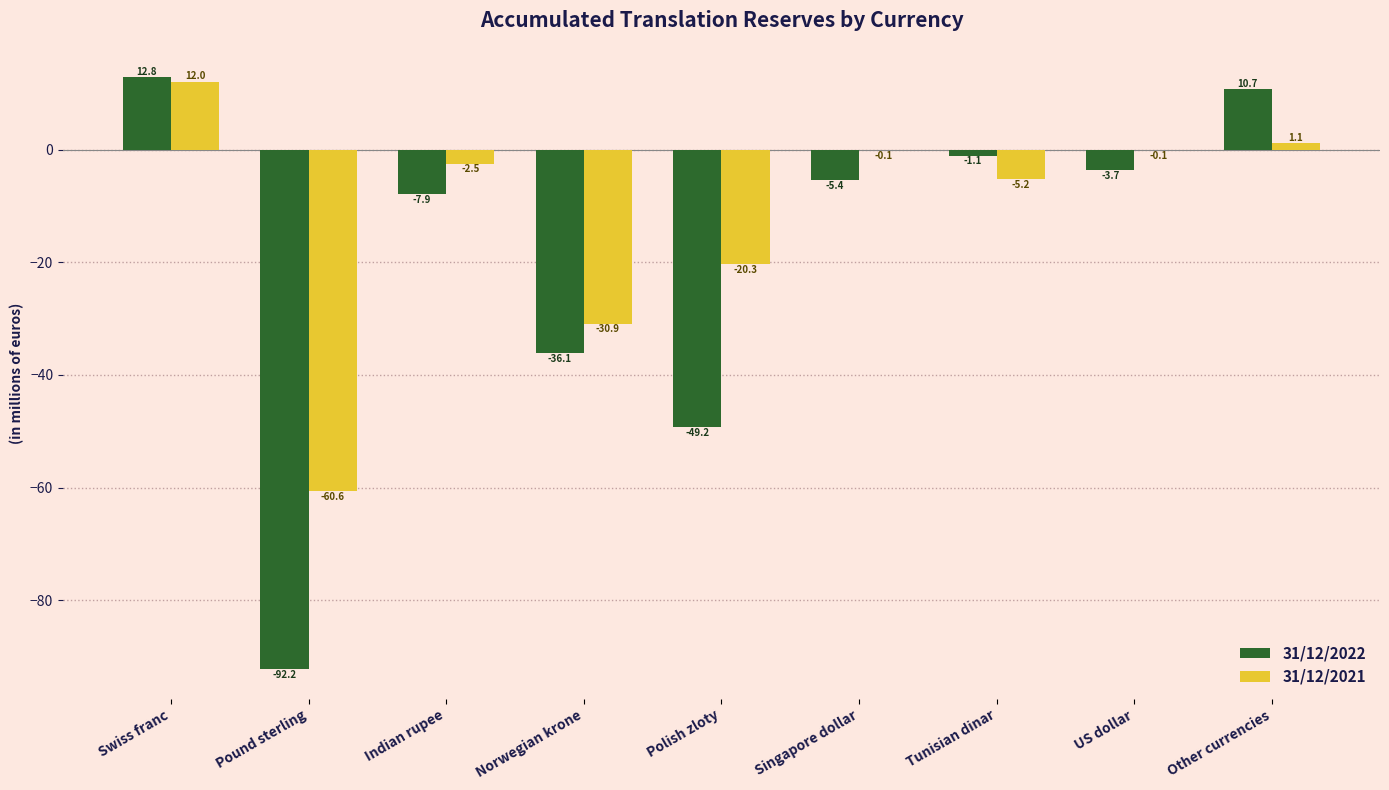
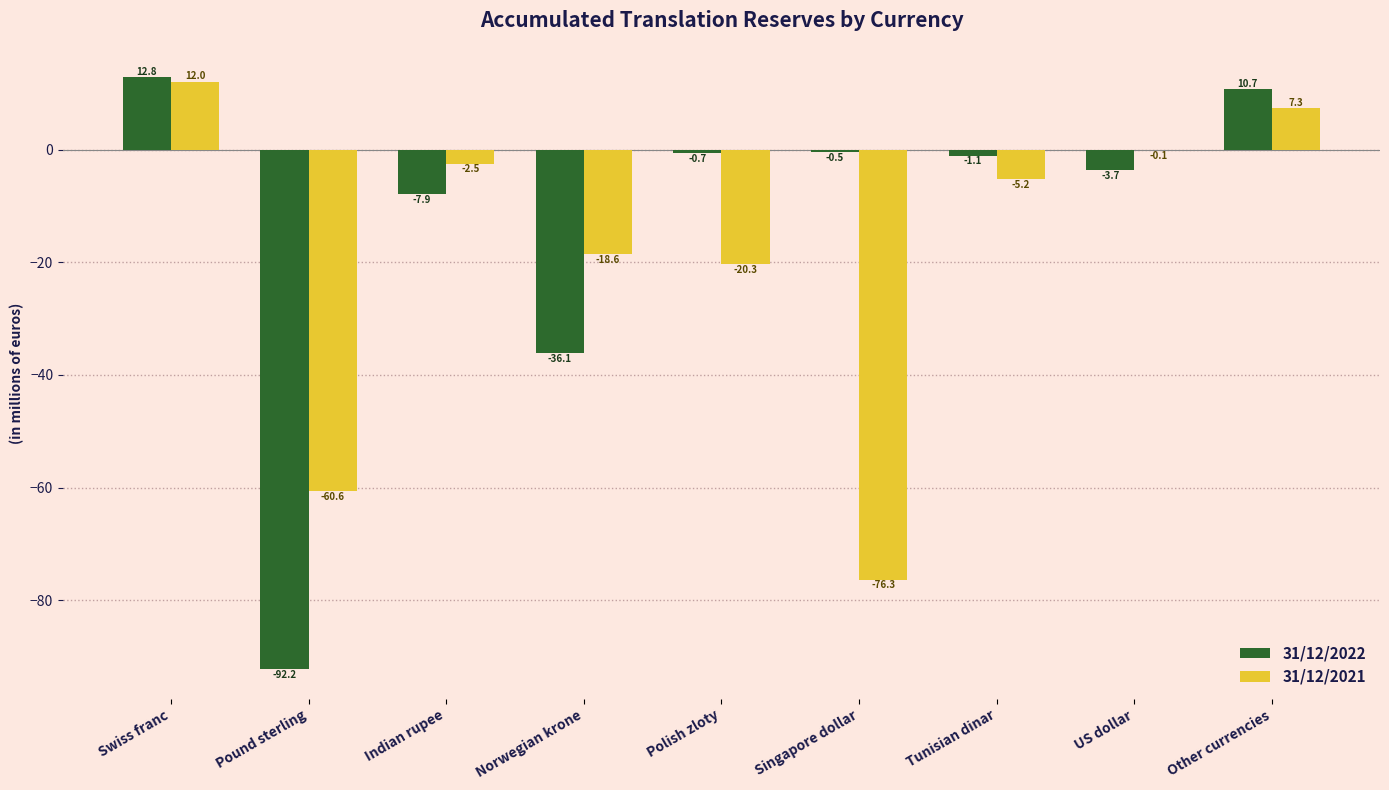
  {
    "31/12/2022": {
      "Swiss franc": 12.8,
      "Pound sterling": -92.2,
      "Indian rupee": -7.9,
      "Norwegian krone": -36.1,
-     "Polish zloty": -49.2,
-     "Singapore dollar": -5.4,
+     "Polish zloty": -0.7,
+     "Singapore dollar": -0.5,
      "Tunisian dinar": -1.1,
      "US dollar": -3.7,
      "Other currencies": 10.7
    },
    "31/12/2021": {
      "Swiss franc": 12.0,
      "Pound sterling": -60.6,
      "Indian rupee": -2.5,
-     "Norwegian krone": -30.9,
+     "Norwegian krone": -18.6,
      "Polish zloty": -20.3,
-     "Singapore dollar": -0.1,
+     "Singapore dollar": -76.3,
      "Tunisian dinar": -5.2,
      "US dollar": -0.1,
-     "Other currencies": 1.1
+     "Other currencies": 7.3
    }
  }
